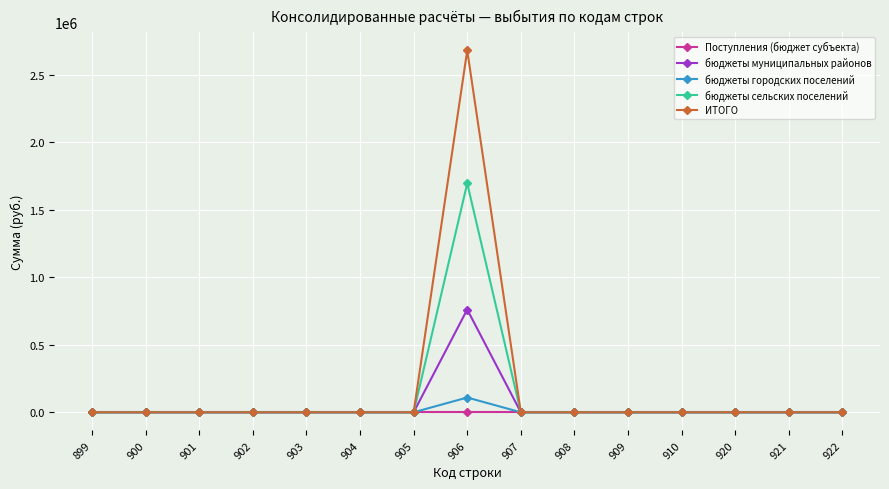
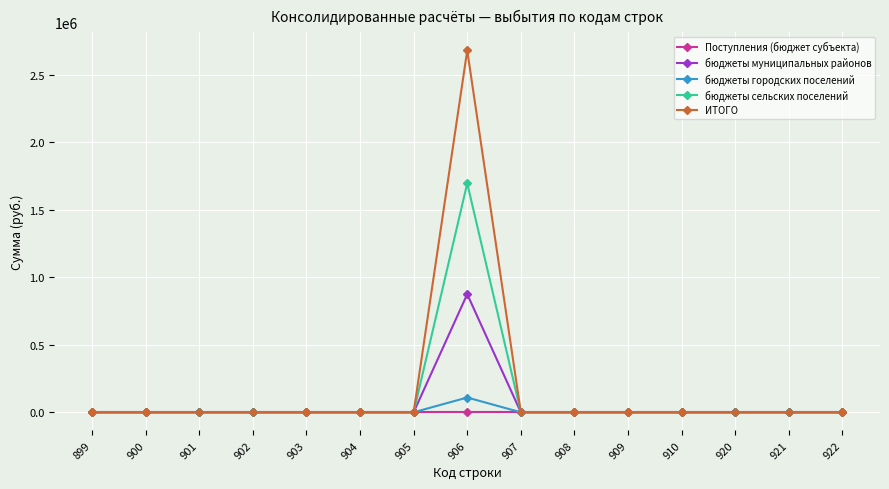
  {
    "Поступления (бюджет субъекта)": {
      "906": 0
    },
    "бюджеты муниципальных районов": {
-     "906": 760000
+     "906": 870000
    },
    "бюджеты городских поселений": {
      "906": 110000
    },
    "бюджеты сельских поселений": {
      "906": 1690000
    },
    "ИТОГО": {
      "906": 2680000
    }
  }
